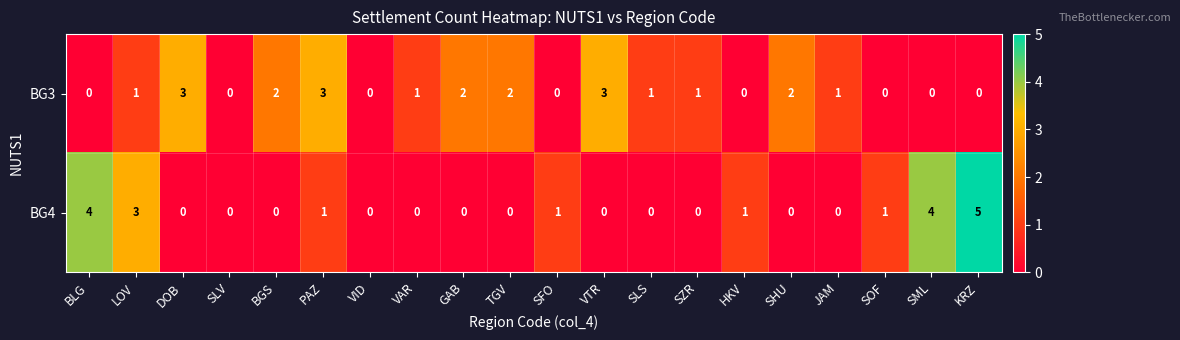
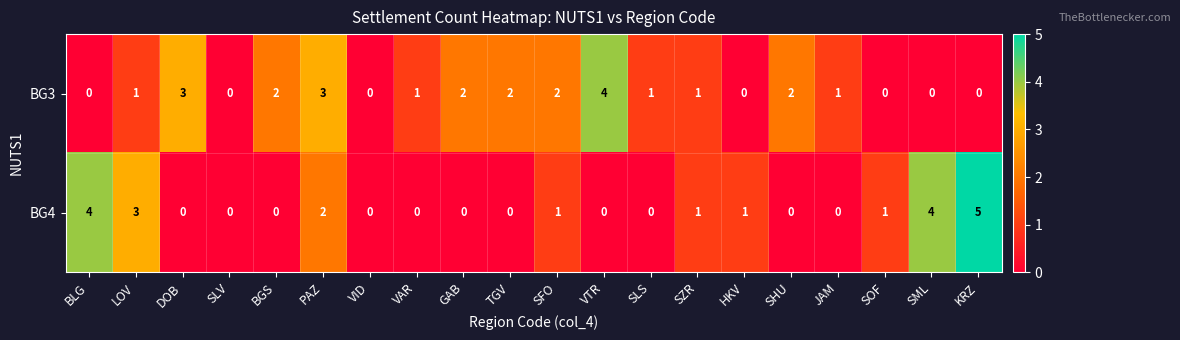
  {
    "BG3": {
      "BLG": 0,
      "LOV": 1,
      "DOB": 3,
      "SLV": 0,
      "BGS": 2,
      "PAZ": 3,
      "VID": 0,
      "VAR": 1,
      "GAB": 2,
      "TGV": 2,
-     "SFO": 0,
-     "VTR": 3,
+     "SFO": 2,
+     "VTR": 4,
      "SLS": 1,
      "SZR": 1,
      "HKV": 0,
      "SHU": 2,
      "JAM": 1,
      "SOF": 0,
      "SML": 0,
      "KRZ": 0
    },
    "BG4": {
      "BLG": 4,
      "LOV": 3,
      "DOB": 0,
      "SLV": 0,
      "BGS": 0,
-     "PAZ": 1,
+     "PAZ": 2,
      "VID": 0,
      "VAR": 0,
      "GAB": 0,
      "TGV": 0,
      "SFO": 1,
      "VTR": 0,
      "SLS": 0,
-     "SZR": 0,
+     "SZR": 1,
      "HKV": 1,
      "SHU": 0,
      "JAM": 0,
      "SOF": 1,
      "SML": 4,
      "KRZ": 5
    }
  }
